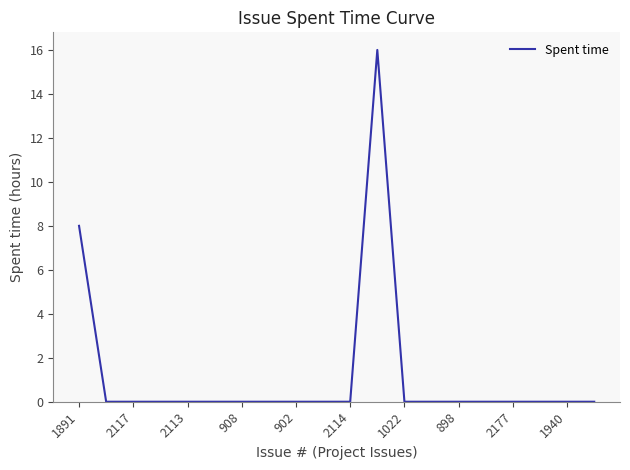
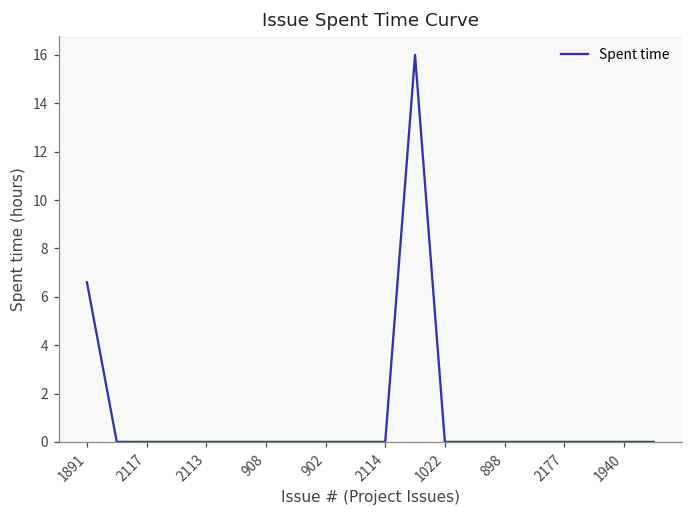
  {
-   "1891": 8.0,
+   "1891": 6.6,
    "2117": 0.0,
    "2113": 0.0,
    "908": 0.0,
    "902": 0.0,
    "2114": 0.0,
    "1022": 0.0,
    "898": 0.0,
    "2177": 0.0,
    "1940": 0.0
  }
